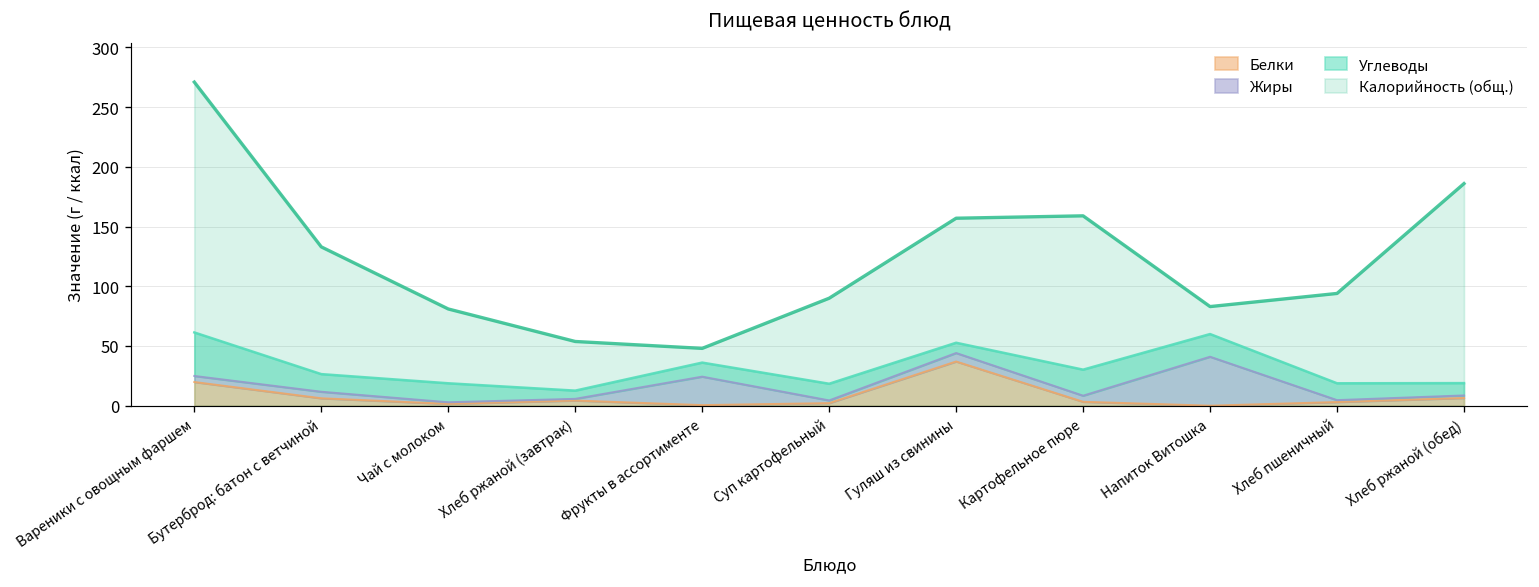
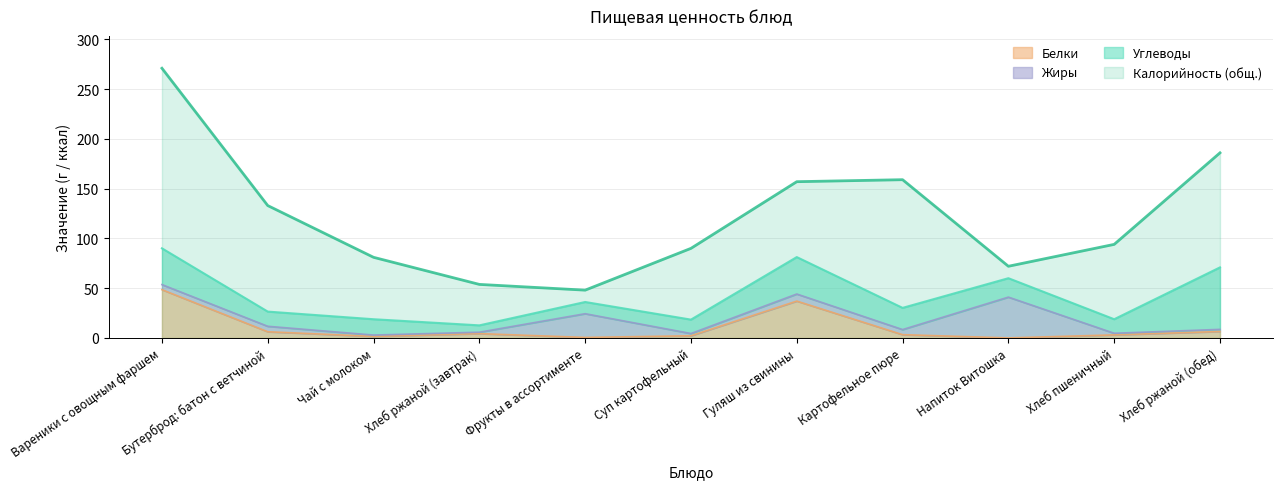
  {
    "Белки": {
-     "Вареники с овощным фаршем": 20,
+     "Вареники с овощным фаршем": 50,
      "Бутерброд: батон с ветчиной": 10,
      "Фрукты в ассортименте": 0,
      "Гуляш из свинины": 40,
      "Картофельное пюре": 0,
      "Напиток Витошка": 0
    },
    "Жиры": {
      "Вареники с овощным фаршем": 10,
      "Бутерброд: батон с ветчиной": 10,
      "Фрукты в ассортименте": 20,
      "Гуляш из свинины": 10,
      "Картофельное пюре": 10,
      "Напиток Витошка": 40
    },
    "Углеводы": {
      "Вареники с овощным фаршем": 40,
      "Бутерброд: батон с ветчиной": 10,
      "Чай с молоком": 20,
      "Хлеб ржаной (завтрак)": 10,
      "Фрукты в ассортименте": 10,
      "Суп картофельный": 10,
-     "Гуляш из свинины": 10,
+     "Гуляш из свинины": 40,
      "Картофельное пюре": 20,
      "Напиток Витошка": 20,
      "Хлеб пшеничный": 10,
-     "Хлеб ржаной (обед)": 10
+     "Хлеб ржаной (обед)": 60
    },
    "Калорийность (общ.)": {
      "Вареники с овощным фаршем": 270,
      "Бутерброд: батон с ветчиной": 130,
      "Чай с молоком": 80,
      "Хлеб ржаной (завтрак)": 50,
      "Фрукты в ассортименте": 50,
      "Суп картофельный": 90,
      "Гуляш из свинины": 160,
      "Картофельное пюре": 160,
-     "Напиток Витошка": 80,
+     "Напиток Витошка": 70,
      "Хлеб пшеничный": 90,
      "Хлеб ржаной (обед)": 190
    }
  }
